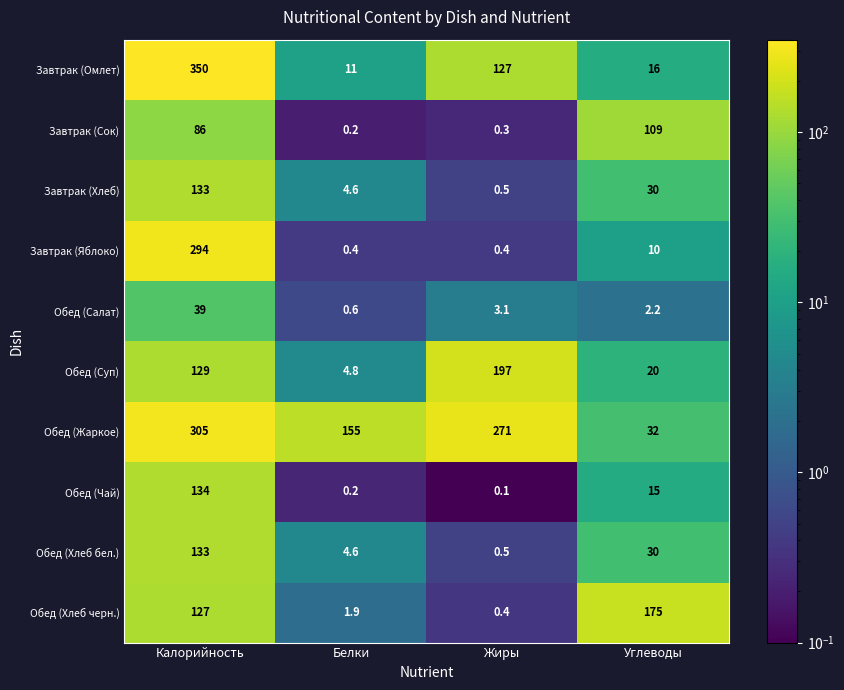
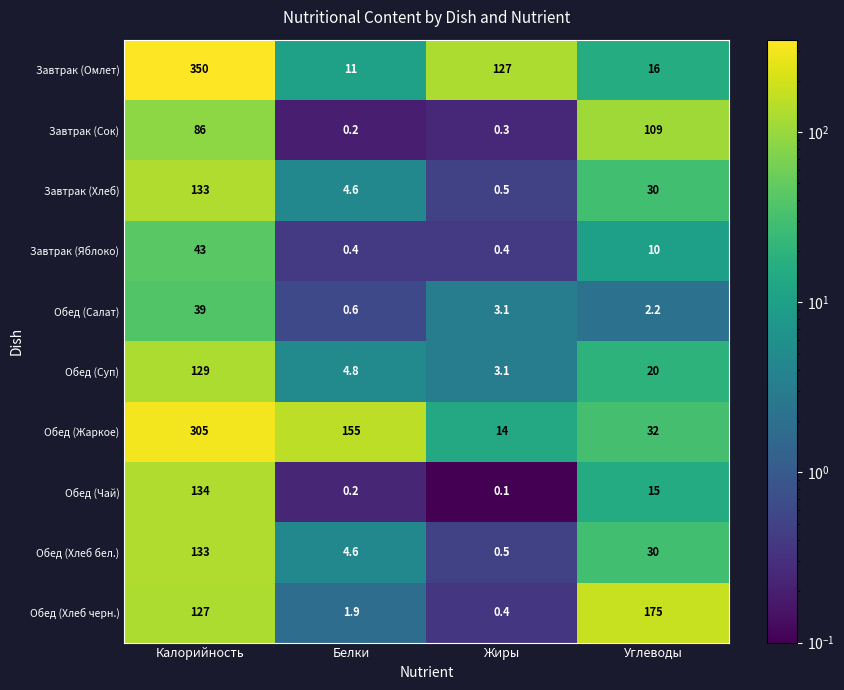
  {
    "Завтрак (Омлет)": {
      "Калорийность": 350,
      "Белки": 11,
      "Жиры": 127,
      "Углеводы": 16
    },
    "Завтрак (Сок)": {
      "Калорийность": 86,
      "Белки": 0.2,
      "Жиры": 0.3,
      "Углеводы": 109
    },
    "Завтрак (Хлеб)": {
      "Калорийность": 133,
      "Белки": 4.6,
      "Жиры": 0.5,
      "Углеводы": 30
    },
    "Завтрак (Яблоко)": {
-     "Калорийность": 294,
+     "Калорийность": 43,
      "Белки": 0.4,
      "Жиры": 0.4,
      "Углеводы": 10
    },
    "Обед (Салат)": {
      "Калорийность": 39,
      "Белки": 0.6,
      "Жиры": 3.1,
      "Углеводы": 2.2
    },
    "Обед (Суп)": {
      "Калорийность": 129,
      "Белки": 4.8,
-     "Жиры": 197,
+     "Жиры": 3.1,
      "Углеводы": 20
    },
    "Обед (Жаркое)": {
      "Калорийность": 305,
      "Белки": 155,
-     "Жиры": 271,
+     "Жиры": 14,
      "Углеводы": 32
    },
    "Обед (Чай)": {
      "Калорийность": 134,
      "Белки": 0.2,
      "Жиры": 0.1,
      "Углеводы": 15
    },
    "Обед (Хлеб бел.)": {
      "Калорийность": 133,
      "Белки": 4.6,
      "Жиры": 0.5,
      "Углеводы": 30
    },
    "Обед (Хлеб черн.)": {
      "Калорийность": 127,
      "Белки": 1.9,
      "Жиры": 0.4,
      "Углеводы": 175
    }
  }
